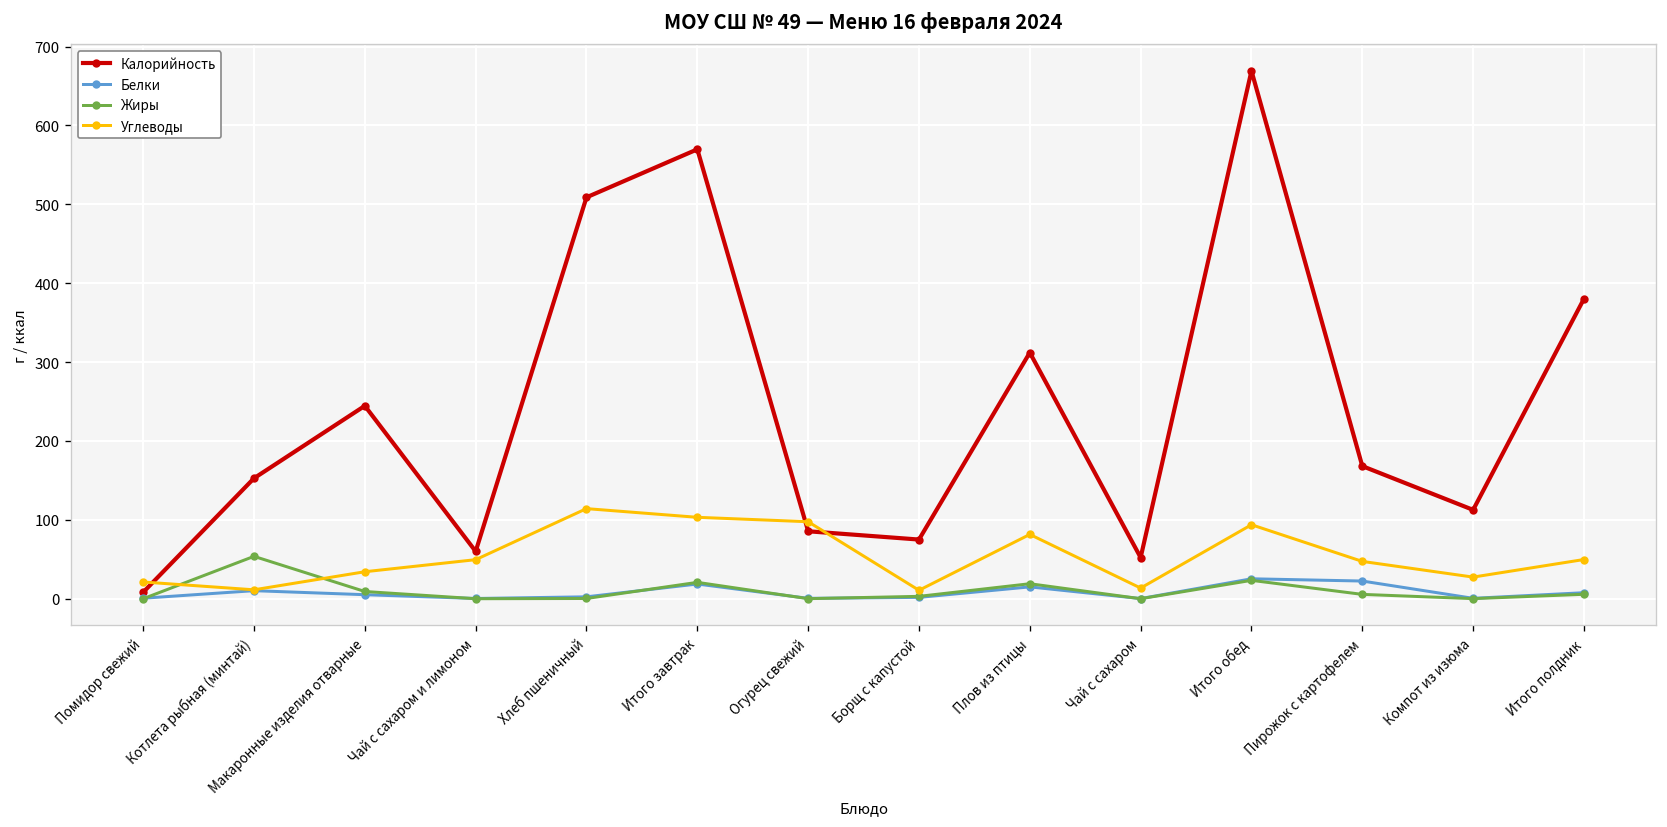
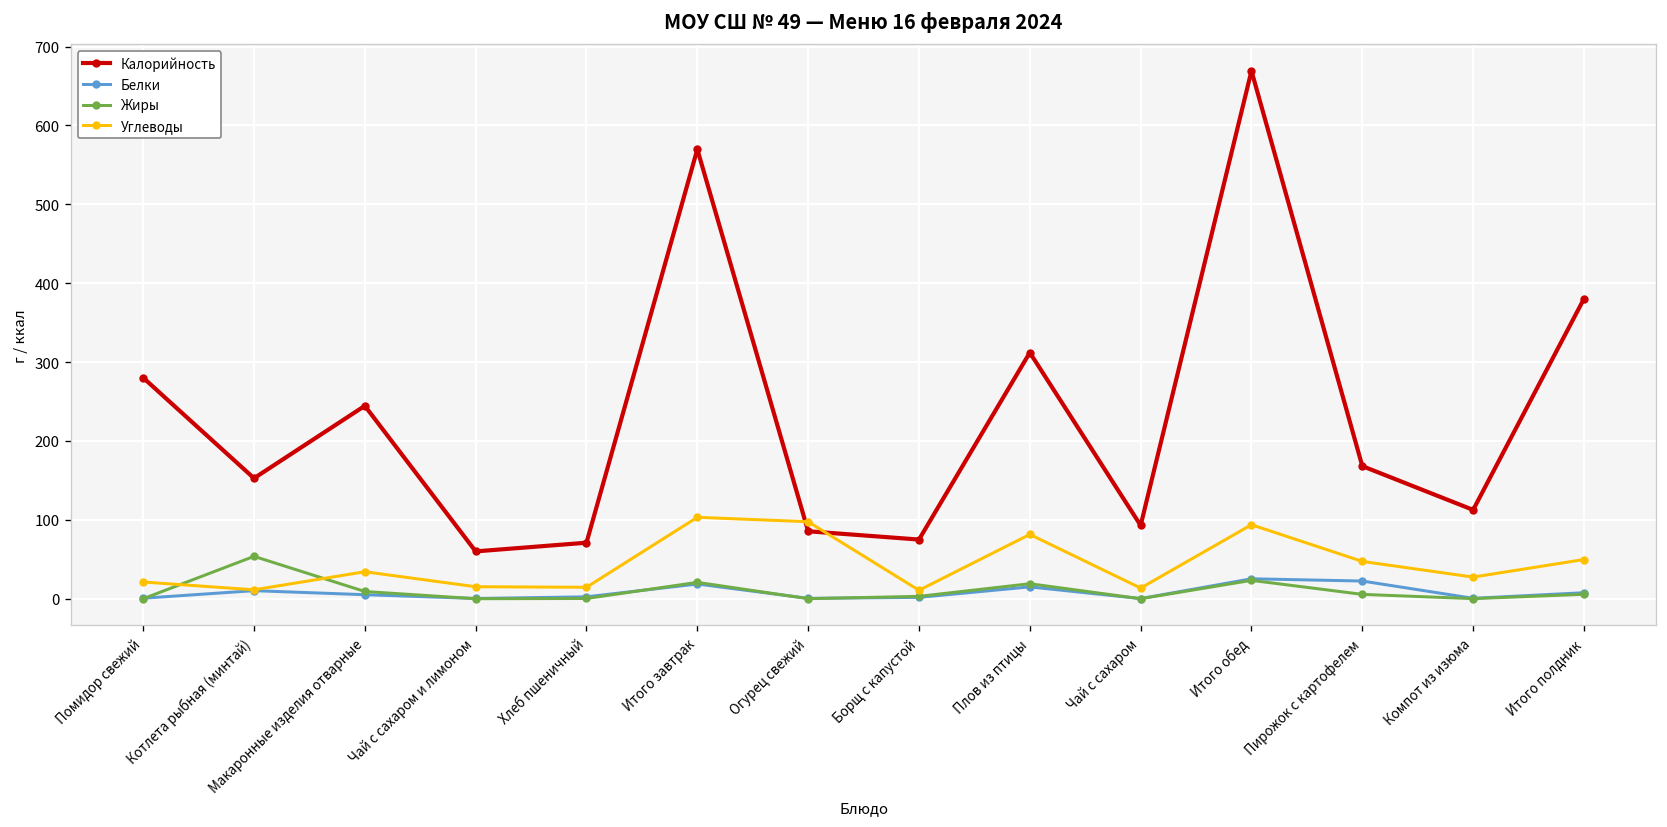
  {
    "Калорийность": {
-     "Помидор свежий": 10,
+     "Помидор свежий": 280,
      "Котлета рыбная (минтай)": 150,
      "Макаронные изделия отварные": 240,
      "Чай с сахаром и лимоном": 60,
-     "Хлеб пшеничный": 510,
+     "Хлеб пшеничный": 70,
      "Итого завтрак": 570,
      "Огурец свежий": 90,
      "Борщ с капустой": 80,
      "Плов из птицы": 310,
-     "Чай с сахаром": 50,
+     "Чай с сахаром": 90,
      "Итого обед": 670,
      "Пирожок с картофелем": 170,
      "Компот из изюма": 110,
      "Итого полдник": 380
    },
    "Белки": {
      "Макаронные изделия отварные": 10,
      "Плов из птицы": 20,
      "Пирожок с картофелем": 20
    },
    "Жиры": {
      "Котлета рыбная (минтай)": 50,
      "Макаронные изделия отварные": 10,
      "Плов из птицы": 20,
      "Пирожок с картофелем": 10
    },
    "Углеводы": {
      "Помидор свежий": 20,
      "Макаронные изделия отварные": 30,
-     "Чай с сахаром и лимоном": 50,
-     "Хлеб пшеничный": 110,
+     "Чай с сахаром и лимоном": 20,
+     "Хлеб пшеничный": 10,
      "Итого завтрак": 100,
      "Огурец свежий": 100,
      "Борщ с капустой": 10,
      "Плов из птицы": 80,
      "Чай с сахаром": 10,
      "Итого обед": 90,
      "Пирожок с картофелем": 50,
      "Компот из изюма": 30,
      "Итого полдник": 50
    }
  }
